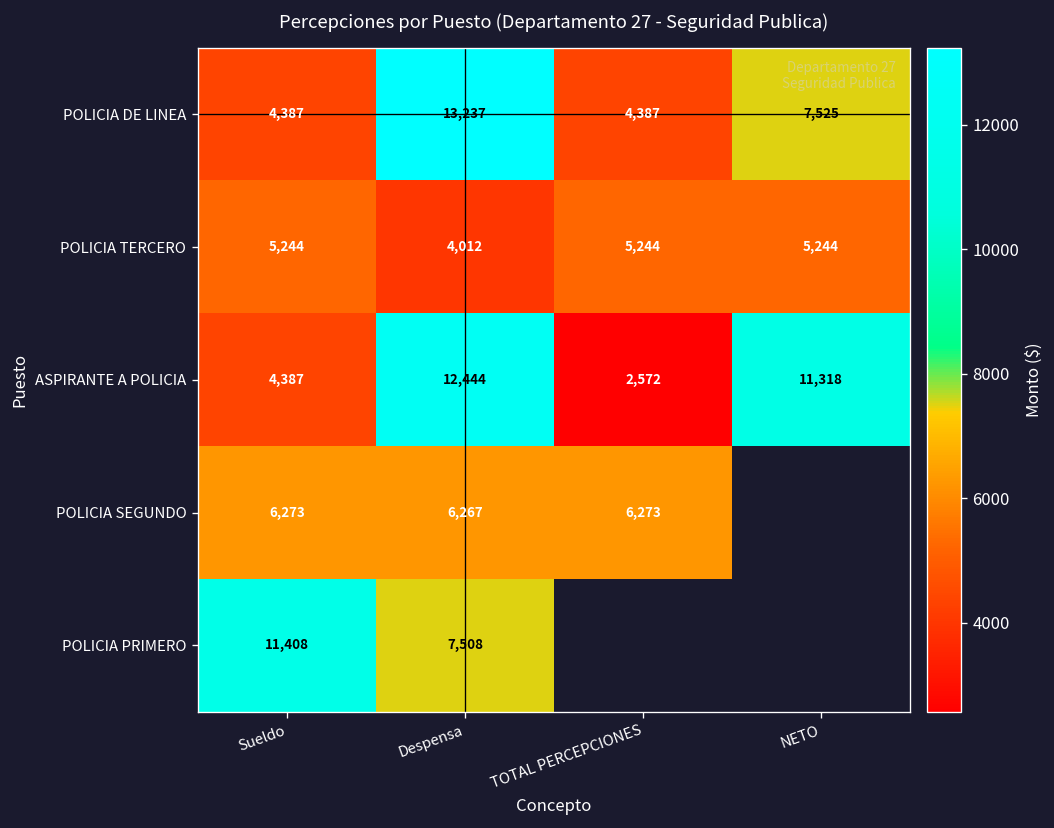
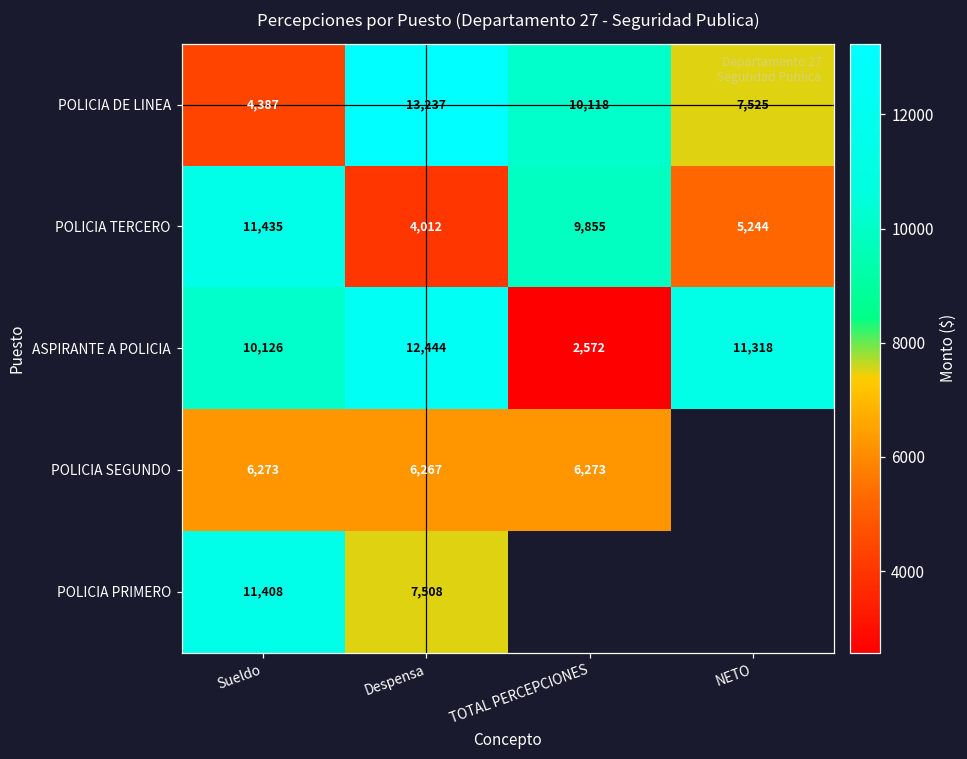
  {
    "POLICIA DE LINEA": {
      "Sueldo": "4,387",
      "Despensa": "13,237",
-     "TOTAL PERCEPCIONES": "4,387"
+     "TOTAL PERCEPCIONES": "10,118"
    },
    "POLICIA TERCERO": {
-     "Sueldo": "5,244",
+     "Sueldo": "11,435",
      "Despensa": "4,012",
-     "TOTAL PERCEPCIONES": "5,244",
+     "TOTAL PERCEPCIONES": "9,855",
      "NETO": "5,244"
    },
    "ASPIRANTE A POLICIA": {
-     "Sueldo": "4,387",
+     "Sueldo": "10,126",
      "Despensa": "12,444",
      "TOTAL PERCEPCIONES": "2,572",
      "NETO": "11,318"
    },
    "POLICIA SEGUNDO": {
      "Sueldo": "6,273",
      "Despensa": "6,267",
      "TOTAL PERCEPCIONES": "6,273"
    },
    "POLICIA PRIMERO": {
      "Sueldo": "11,408",
      "Despensa": "7,508"
    }
  }
